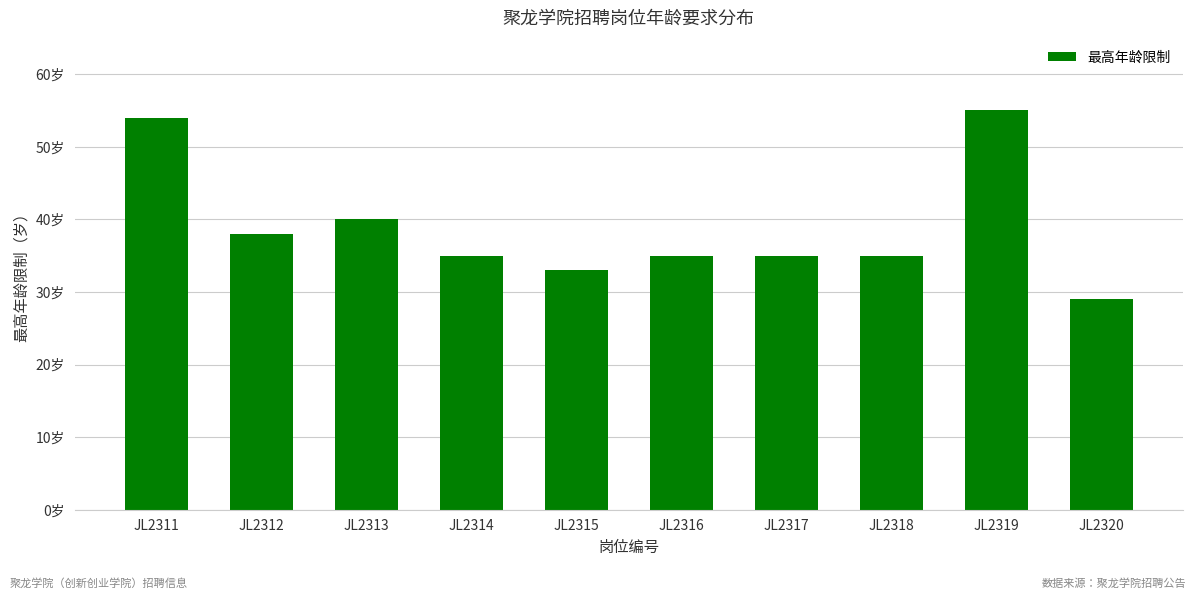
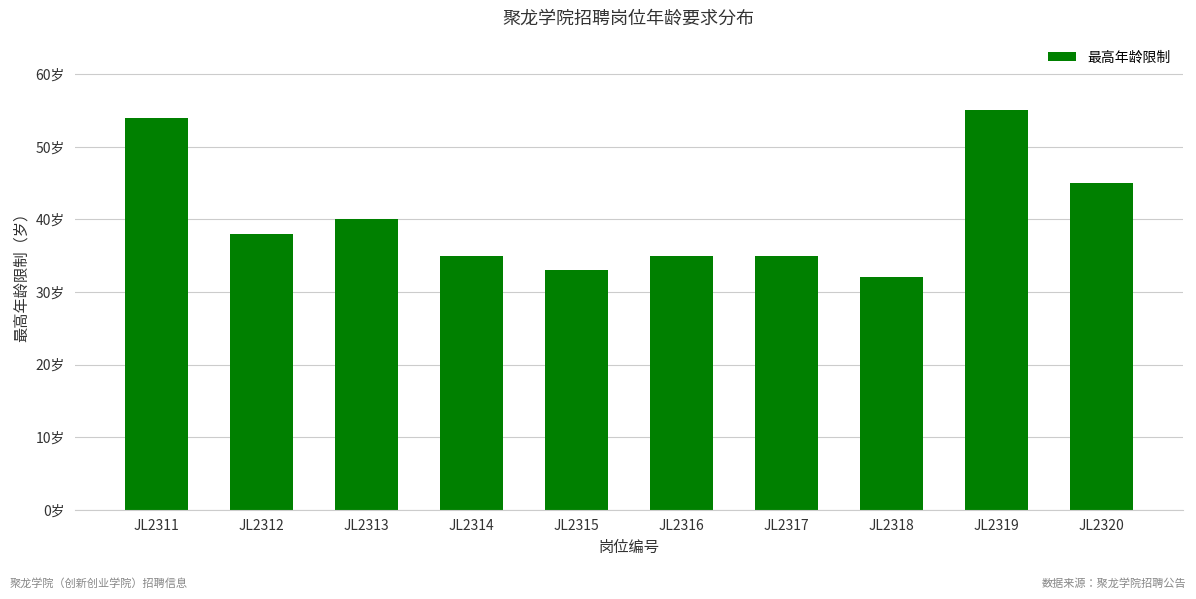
  {
    "JL2311": "54岁",
    "JL2312": "38岁",
    "JL2313": "40岁",
    "JL2314": "35岁",
    "JL2315": "33岁",
    "JL2316": "35岁",
    "JL2317": "35岁",
-   "JL2318": "35岁",
+   "JL2318": "32岁",
    "JL2319": "55岁",
-   "JL2320": "29岁"
+   "JL2320": "45岁"
  }
